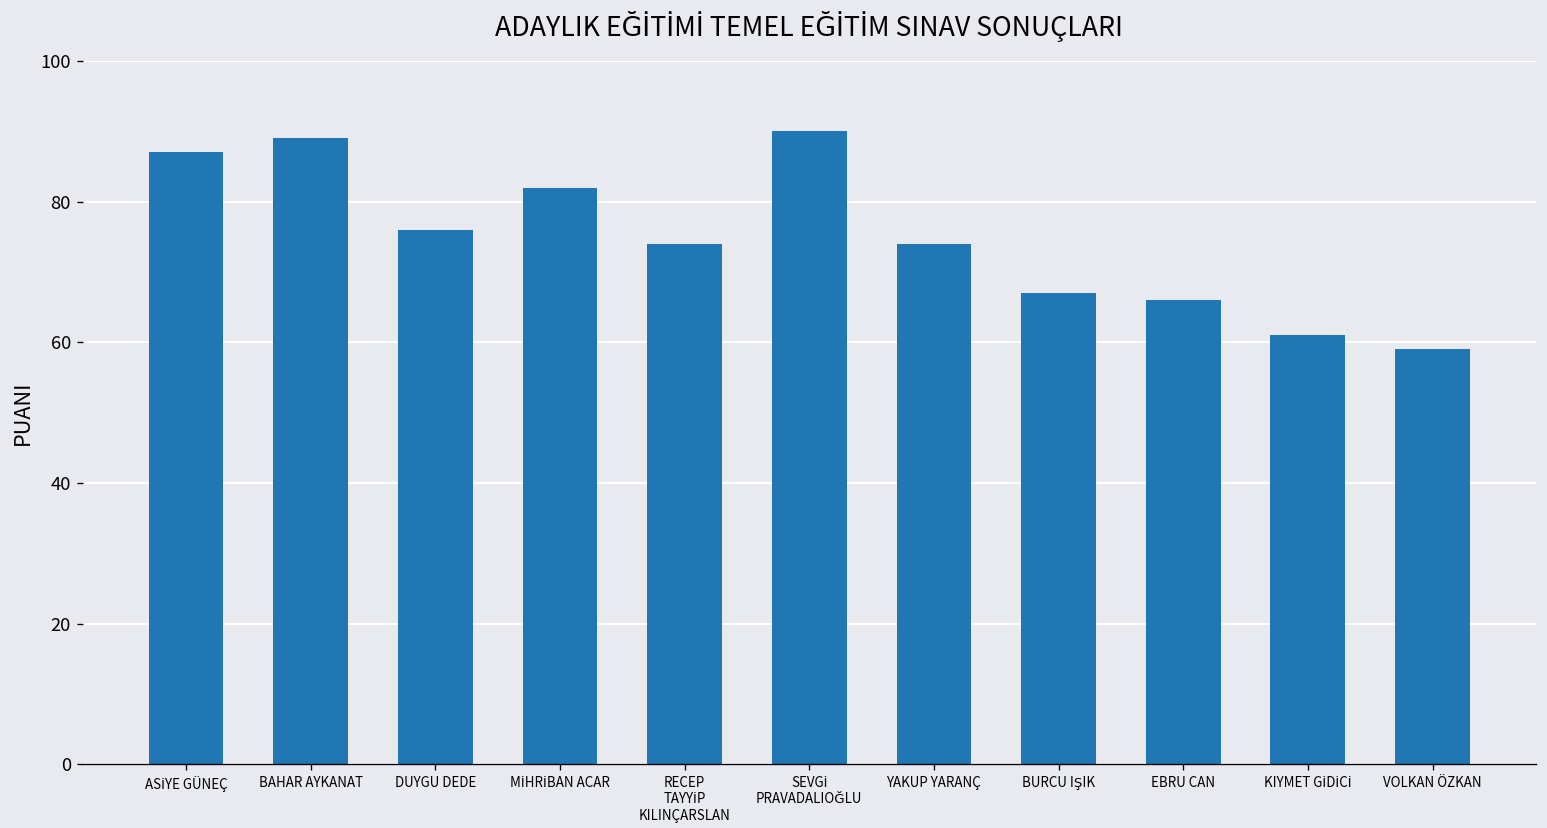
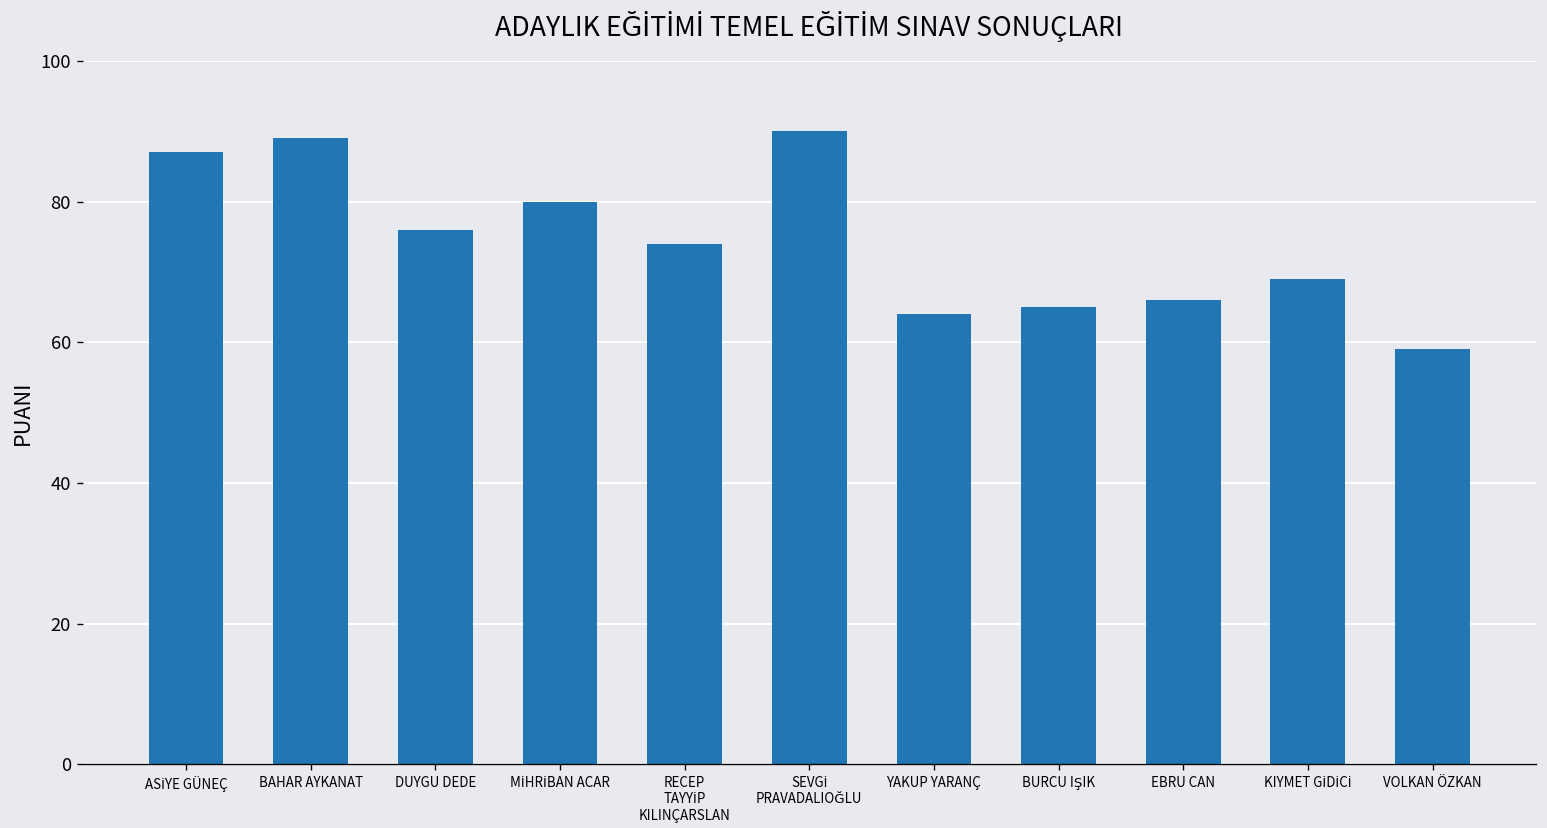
  {
    "ASİYE GÜNEÇ": 87,
    "BAHAR AYKANAT": 89,
    "DUYGU DEDE": 76,
-   "MİHRİBAN ACAR": 82,
+   "MİHRİBAN ACAR": 80,
    "RECEP TAYYİP KILINÇARSLAN": 74,
    "SEVGİ PRAVADALIOĞLU": 90,
-   "YAKUP YARANÇ": 74,
-   "BURCU IŞIK": 67,
+   "YAKUP YARANÇ": 64,
+   "BURCU IŞIK": 65,
    "EBRU CAN": 66,
-   "KIYMET GİDİCİ": 61,
+   "KIYMET GİDİCİ": 69,
    "VOLKAN ÖZKAN": 59
  }
